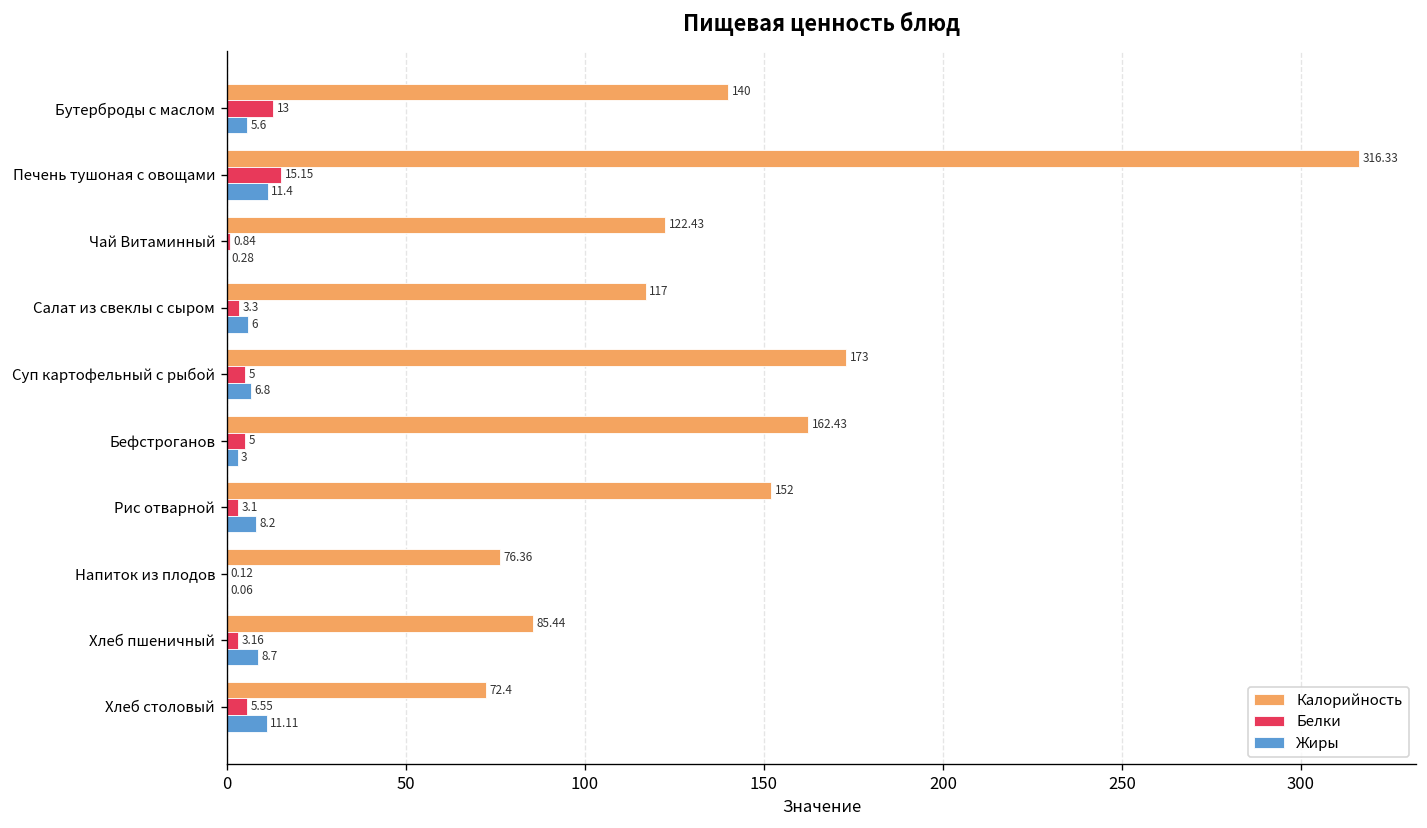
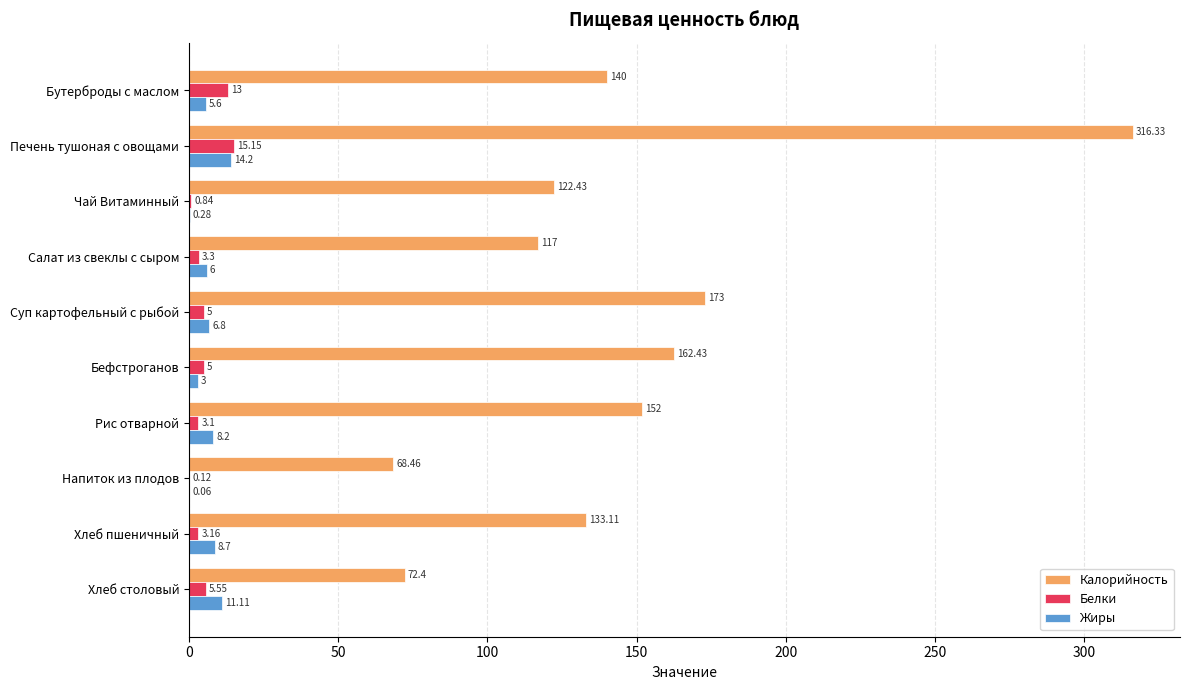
  {
    "Калорийность": {
      "Бутерброды с маслом": 140,
      "Печень тушоная с овощами": 316.33,
      "Чай Витаминный": 122.43,
      "Салат из свеклы с сыром": 117,
      "Суп картофельный с рыбой": 173,
      "Бефстроганов": 162.43,
      "Рис отварной": 152,
-     "Напиток из плодов": 76.36,
-     "Хлеб пшеничный": 85.44,
+     "Напиток из плодов": 68.46,
+     "Хлеб пшеничный": 133.11,
      "Хлеб столовый": 72.4
    },
    "Белки": {
      "Бутерброды с маслом": 13,
      "Печень тушоная с овощами": 15.15,
      "Чай Витаминный": 0.84,
      "Салат из свеклы с сыром": 3.3,
      "Суп картофельный с рыбой": 5,
      "Бефстроганов": 5,
      "Рис отварной": 3.1,
      "Напиток из плодов": 0.12,
      "Хлеб пшеничный": 3.16,
      "Хлеб столовый": 5.55
    },
    "Жиры": {
      "Бутерброды с маслом": 5.6,
-     "Печень тушоная с овощами": 11.4,
+     "Печень тушоная с овощами": 14.2,
      "Чай Витаминный": 0.28,
      "Салат из свеклы с сыром": 6,
      "Суп картофельный с рыбой": 6.8,
      "Бефстроганов": 3,
      "Рис отварной": 8.2,
      "Напиток из плодов": 0.06,
      "Хлеб пшеничный": 8.7,
      "Хлеб столовый": 11.11
    }
  }
